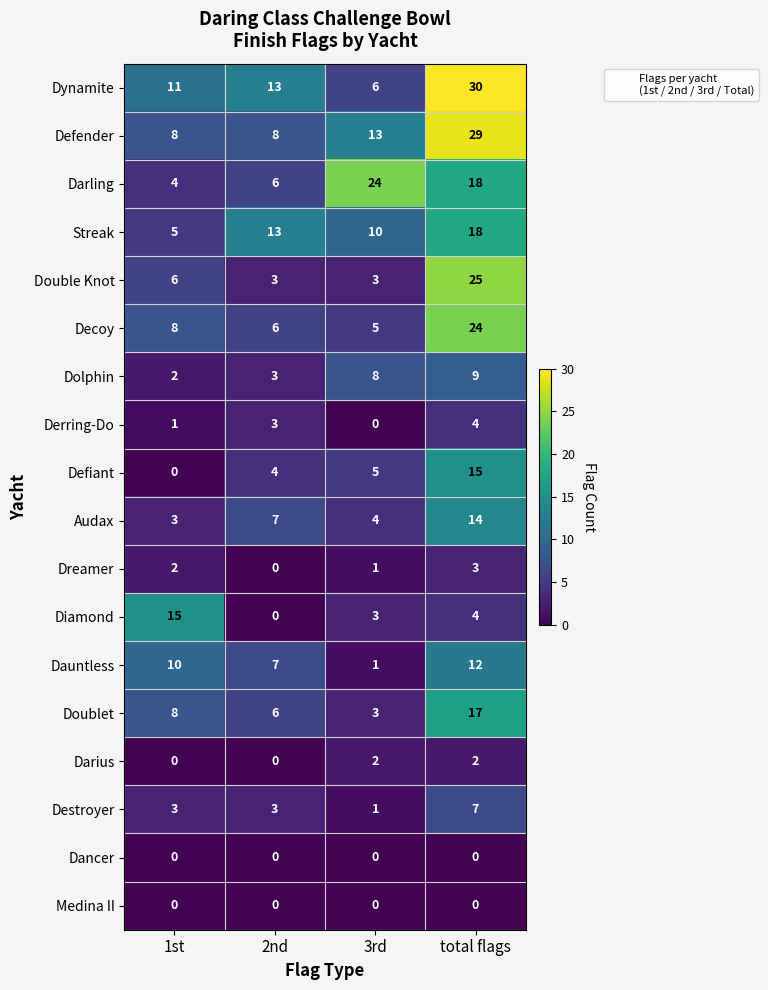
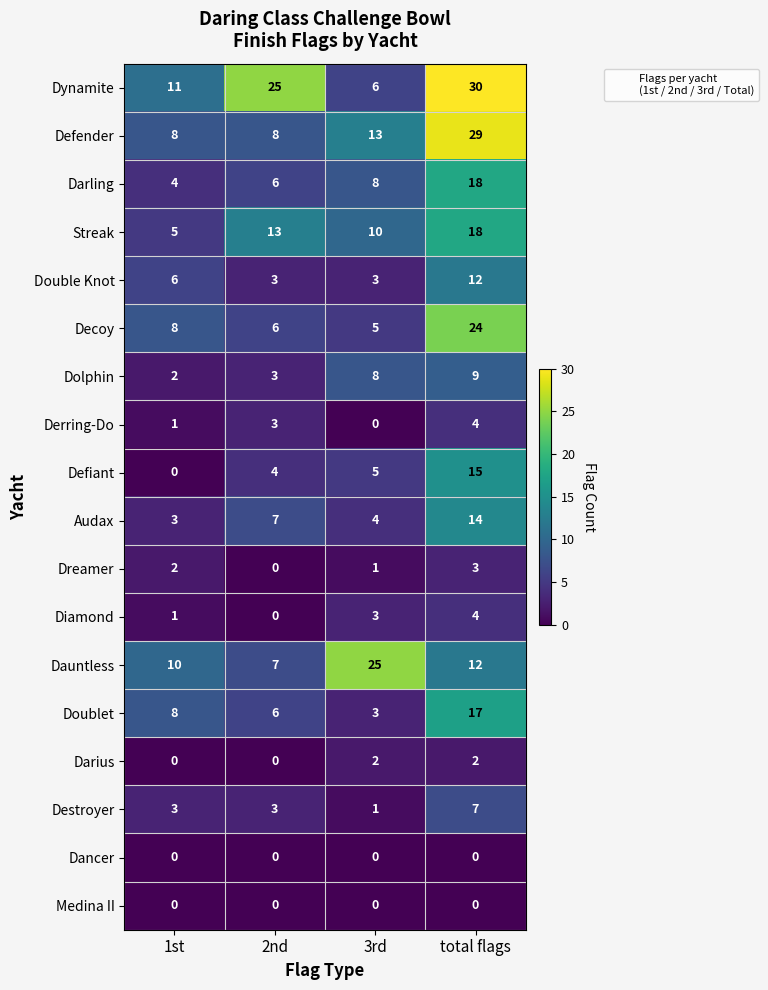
  {
    "Dynamite": {
      "1st": 11,
-     "2nd": 13,
+     "2nd": 25,
      "3rd": 6,
      "total flags": 30
    },
    "Defender": {
      "1st": 8,
      "2nd": 8,
      "3rd": 13,
      "total flags": 29
    },
    "Darling": {
      "1st": 4,
      "2nd": 6,
-     "3rd": 24,
+     "3rd": 8,
      "total flags": 18
    },
    "Streak": {
      "1st": 5,
      "2nd": 13,
      "3rd": 10,
      "total flags": 18
    },
    "Double Knot": {
      "1st": 6,
      "2nd": 3,
      "3rd": 3,
-     "total flags": 25
+     "total flags": 12
    },
    "Decoy": {
      "1st": 8,
      "2nd": 6,
      "3rd": 5,
      "total flags": 24
    },
    "Dolphin": {
      "1st": 2,
      "2nd": 3,
      "3rd": 8,
      "total flags": 9
    },
    "Derring-Do": {
      "1st": 1,
      "2nd": 3,
      "3rd": 0,
      "total flags": 4
    },
    "Defiant": {
      "1st": 0,
      "2nd": 4,
      "3rd": 5,
      "total flags": 15
    },
    "Audax": {
      "1st": 3,
      "2nd": 7,
      "3rd": 4,
      "total flags": 14
    },
    "Dreamer": {
      "1st": 2,
      "2nd": 0,
      "3rd": 1,
      "total flags": 3
    },
    "Diamond": {
-     "1st": 15,
+     "1st": 1,
      "2nd": 0,
      "3rd": 3,
      "total flags": 4
    },
    "Dauntless": {
      "1st": 10,
      "2nd": 7,
-     "3rd": 1,
+     "3rd": 25,
      "total flags": 12
    },
    "Doublet": {
      "1st": 8,
      "2nd": 6,
      "3rd": 3,
      "total flags": 17
    },
    "Darius": {
      "1st": 0,
      "2nd": 0,
      "3rd": 2,
      "total flags": 2
    },
    "Destroyer": {
      "1st": 3,
      "2nd": 3,
      "3rd": 1,
      "total flags": 7
    },
    "Dancer": {
      "1st": 0,
      "2nd": 0,
      "3rd": 0,
      "total flags": 0
    },
    "Medina II": {
      "1st": 0,
      "2nd": 0,
      "3rd": 0,
      "total flags": 0
    }
  }
